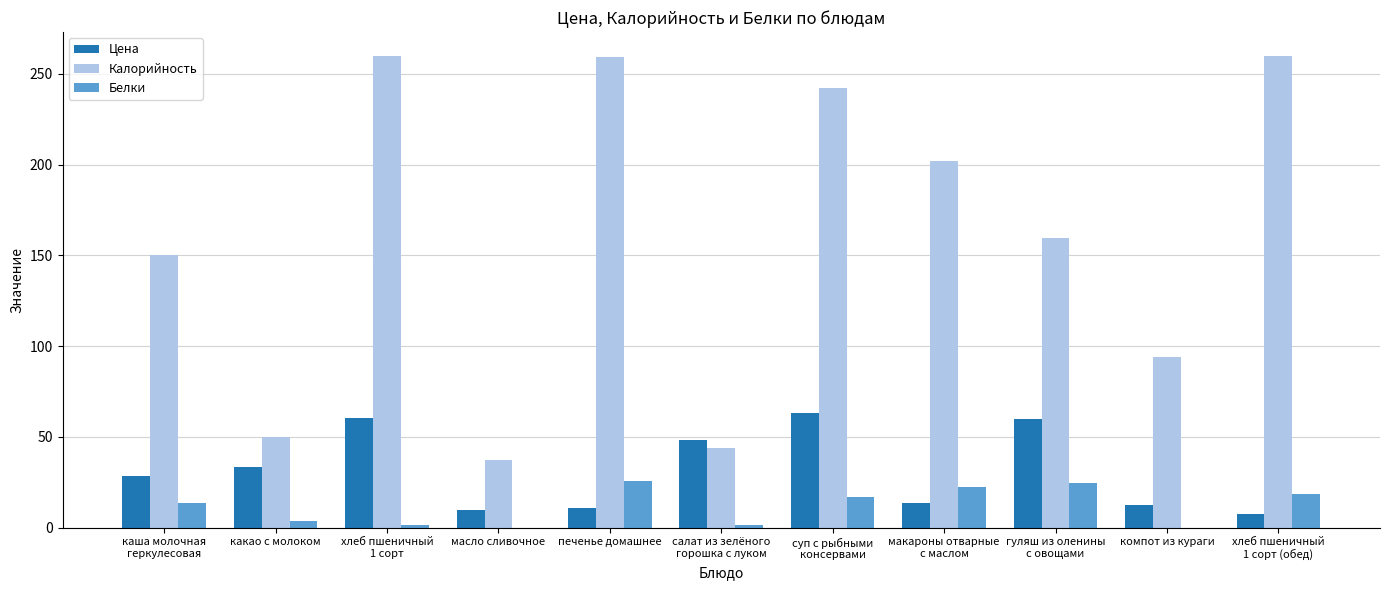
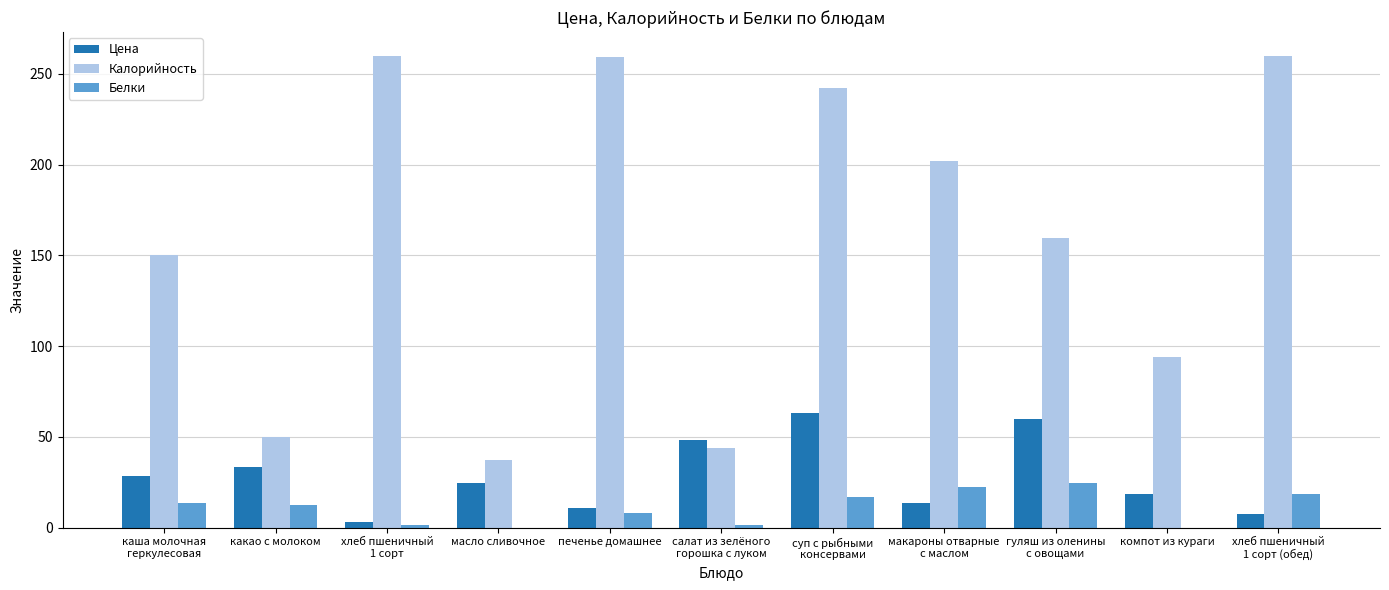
  {
    "Цена": {
      "каша молочная геркулесовая": 28,
      "какао с молоком": 33,
-     "хлеб пшеничный 1 сорт": 60,
-     "масло сливочное": 10,
+     "хлеб пшеничный 1 сорт": 3,
+     "масло сливочное": 25,
      "печенье домашнее": 11,
      "салат из зелёного горошка с луком": 48,
      "суп с рыбными консервами": 63,
      "макароны отварные с маслом": 14,
      "гуляш из оленины с овощами": 60,
-     "компот из кураги": 12,
+     "компот из кураги": 19,
      "хлеб пшеничный 1 сорт (обед)": 8
    },
    "Калорийность": {
      "каша молочная геркулесовая": 150,
      "какао с молоком": 50,
      "хлеб пшеничный 1 сорт": 260,
      "масло сливочное": 38,
      "печенье домашнее": 259,
      "салат из зелёного горошка с луком": 44,
      "суп с рыбными консервами": 242,
      "макароны отварные с маслом": 202,
      "гуляш из оленины с овощами": 160,
      "компот из кураги": 94,
      "хлеб пшеничный 1 сорт (обед)": 260
    },
    "Белки": {
      "каша молочная геркулесовая": 14,
-     "какао с молоком": 4,
+     "какао с молоком": 13,
      "масло сливочное": 0,
-     "печенье домашнее": 26,
+     "печенье домашнее": 8,
      "суп с рыбными консервами": 17,
      "макароны отварные с маслом": 22,
      "гуляш из оленины с овощами": 24,
      "хлеб пшеничный 1 сорт (обед)": 18
    }
  }
